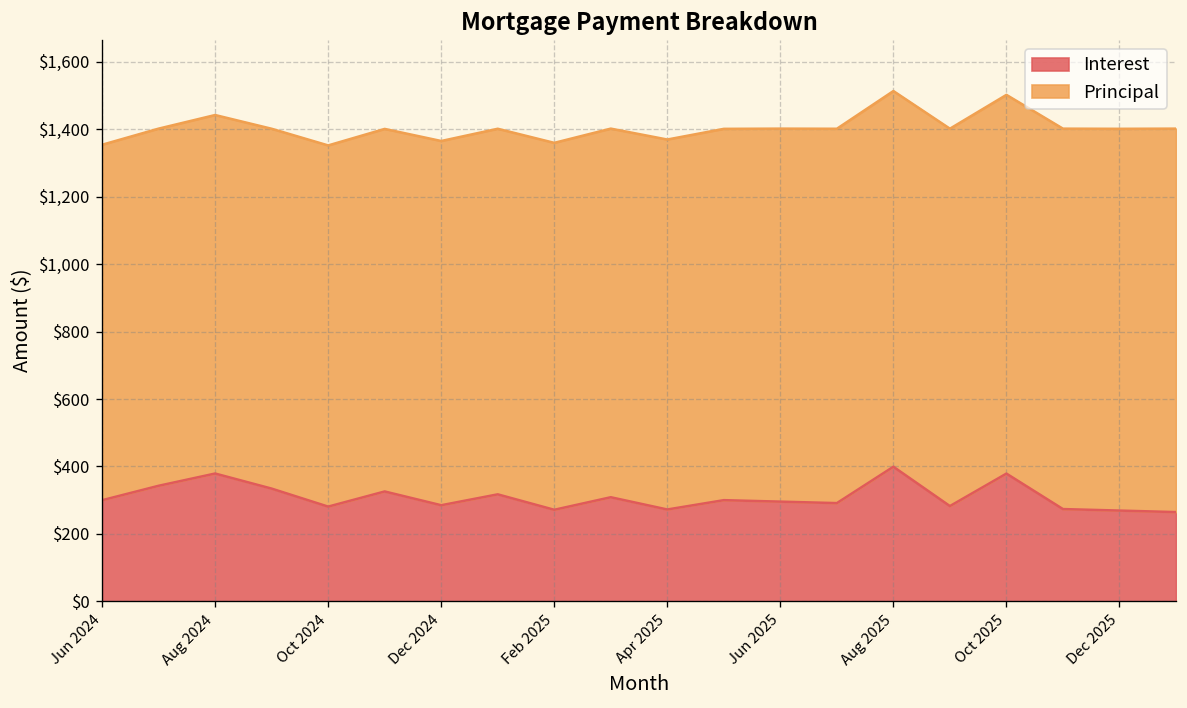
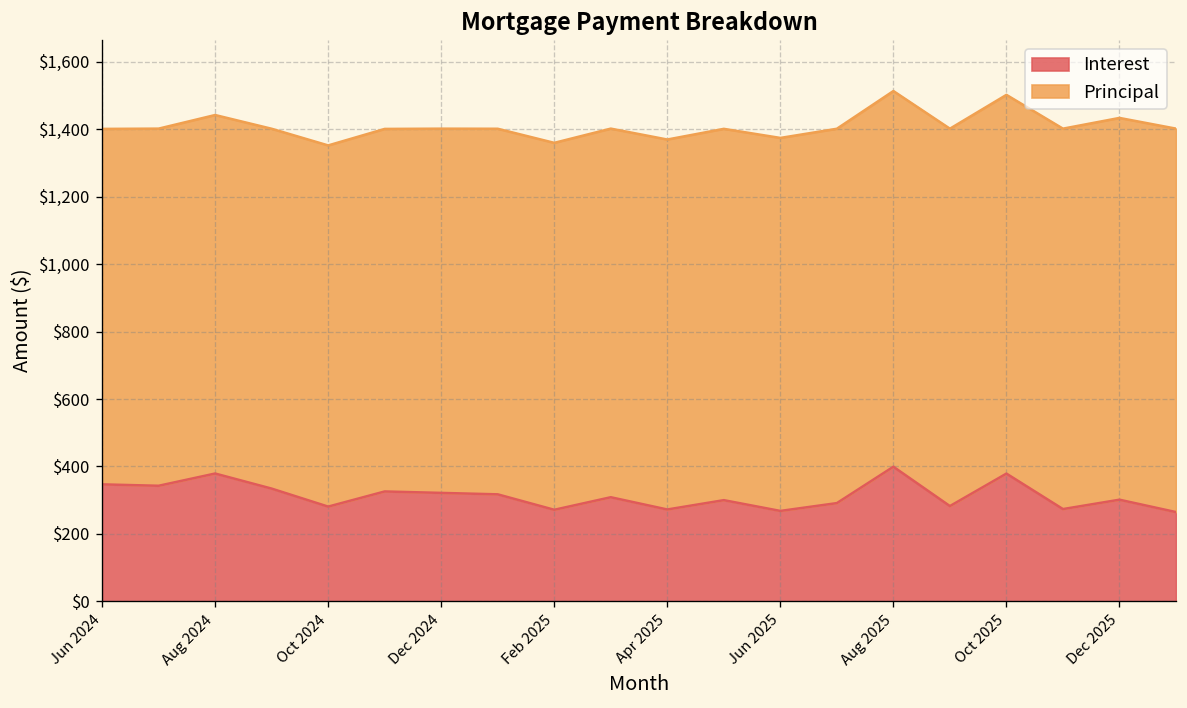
  {
    "Interest": {
-     "Jun 2024": "$300",
+     "Jun 2024": "$350",
      "Aug 2024": "$380",
      "Oct 2024": "$280",
-     "Dec 2024": "$290",
+     "Dec 2024": "$320",
      "Feb 2025": "$270",
      "Apr 2025": "$270",
-     "Jun 2025": "$300",
+     "Jun 2025": "$270",
      "Aug 2025": "$400",
      "Oct 2025": "$380",
-     "Dec 2025": "$270"
+     "Dec 2025": "$300"
    },
    "Principal": {
      "Jun 2024": "$1,050",
      "Aug 2024": "$1,060",
      "Oct 2024": "$1,070",
      "Dec 2024": "$1,080",
      "Feb 2025": "$1,090",
      "Apr 2025": "$1,100",
      "Jun 2025": "$1,110",
      "Aug 2025": "$1,110",
      "Oct 2025": "$1,120",
      "Dec 2025": "$1,130"
    }
  }
